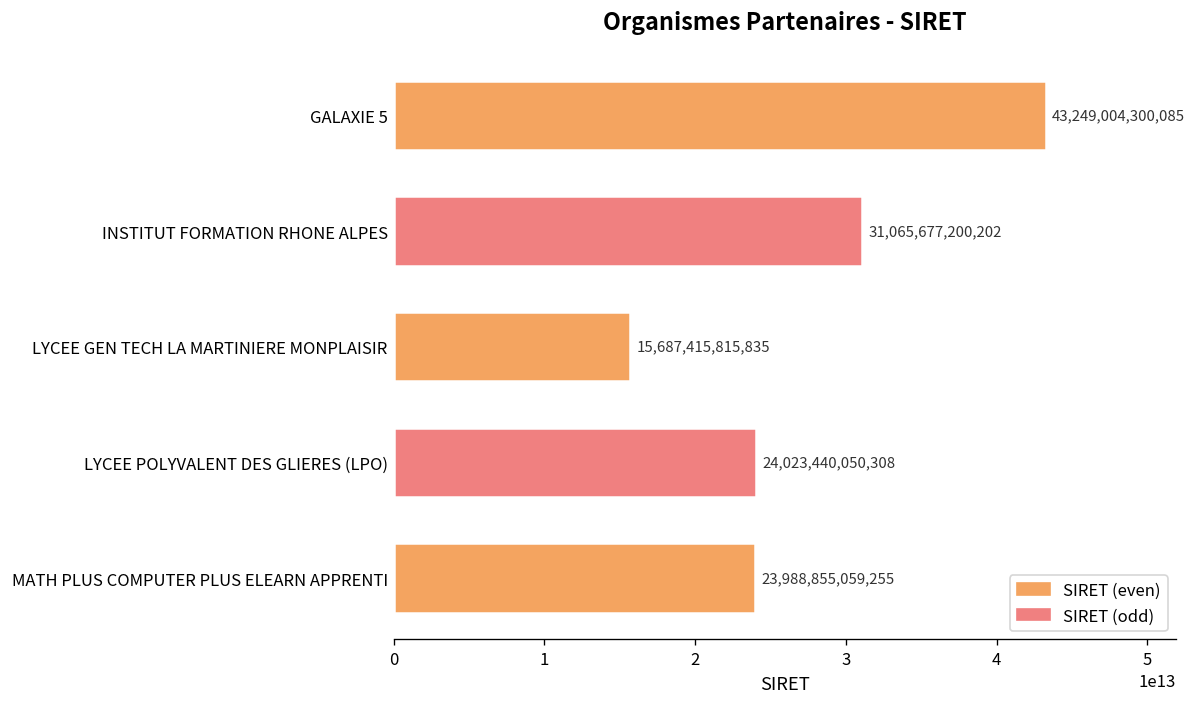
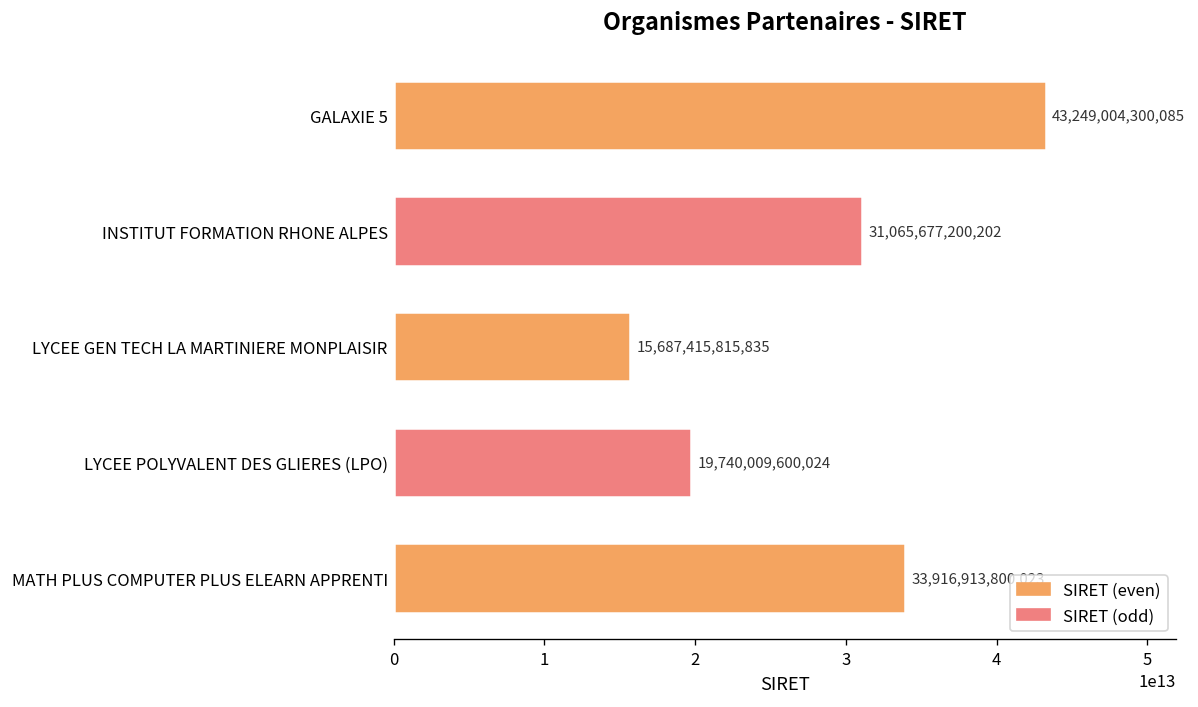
  {
    "GALAXIE 5": "43,249,004,300,085",
    "INSTITUT FORMATION RHONE ALPES": "31,065,677,200,202",
    "LYCEE GEN TECH LA MARTINIERE MONPLAISIR": "15,687,415,815,835",
-   "LYCEE POLYVALENT DES GLIERES (LPO)": "24,023,440,050,308",
-   "MATH PLUS COMPUTER PLUS ELEARN APPRENTI": "24000000000000"
+   "LYCEE POLYVALENT DES GLIERES (LPO)": "19,740,009,600,024",
+   "MATH PLUS COMPUTER PLUS ELEARN APPRENTI": "33900000000000"
  }
